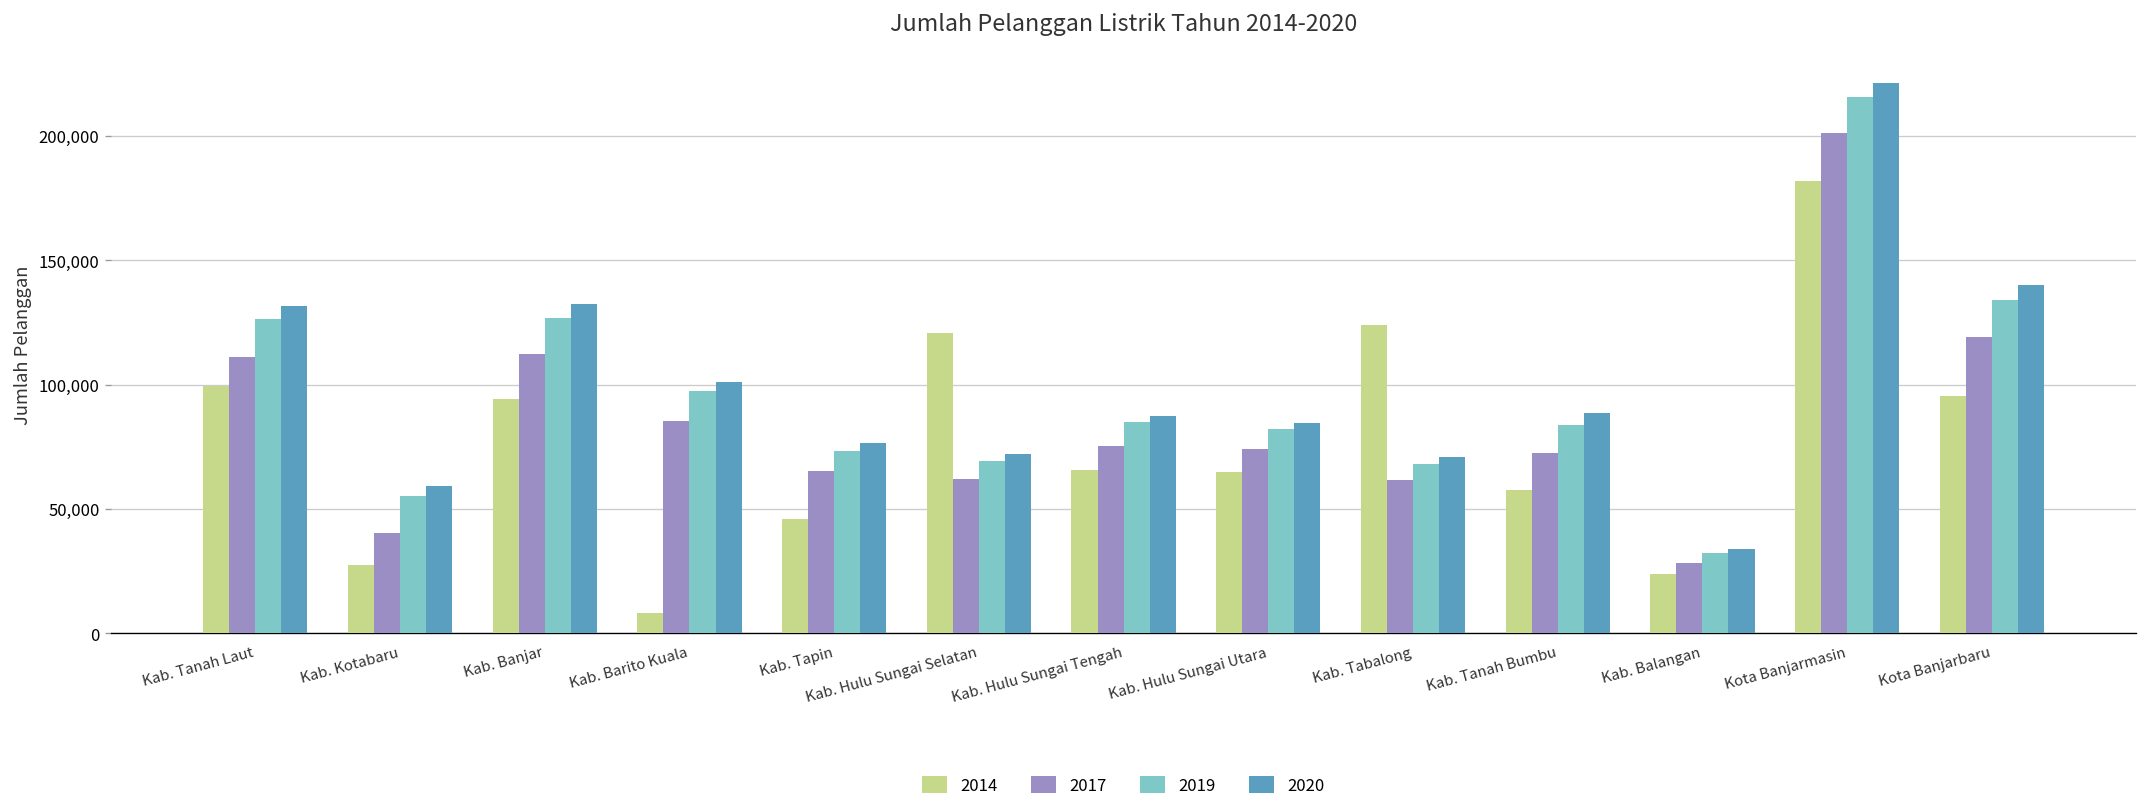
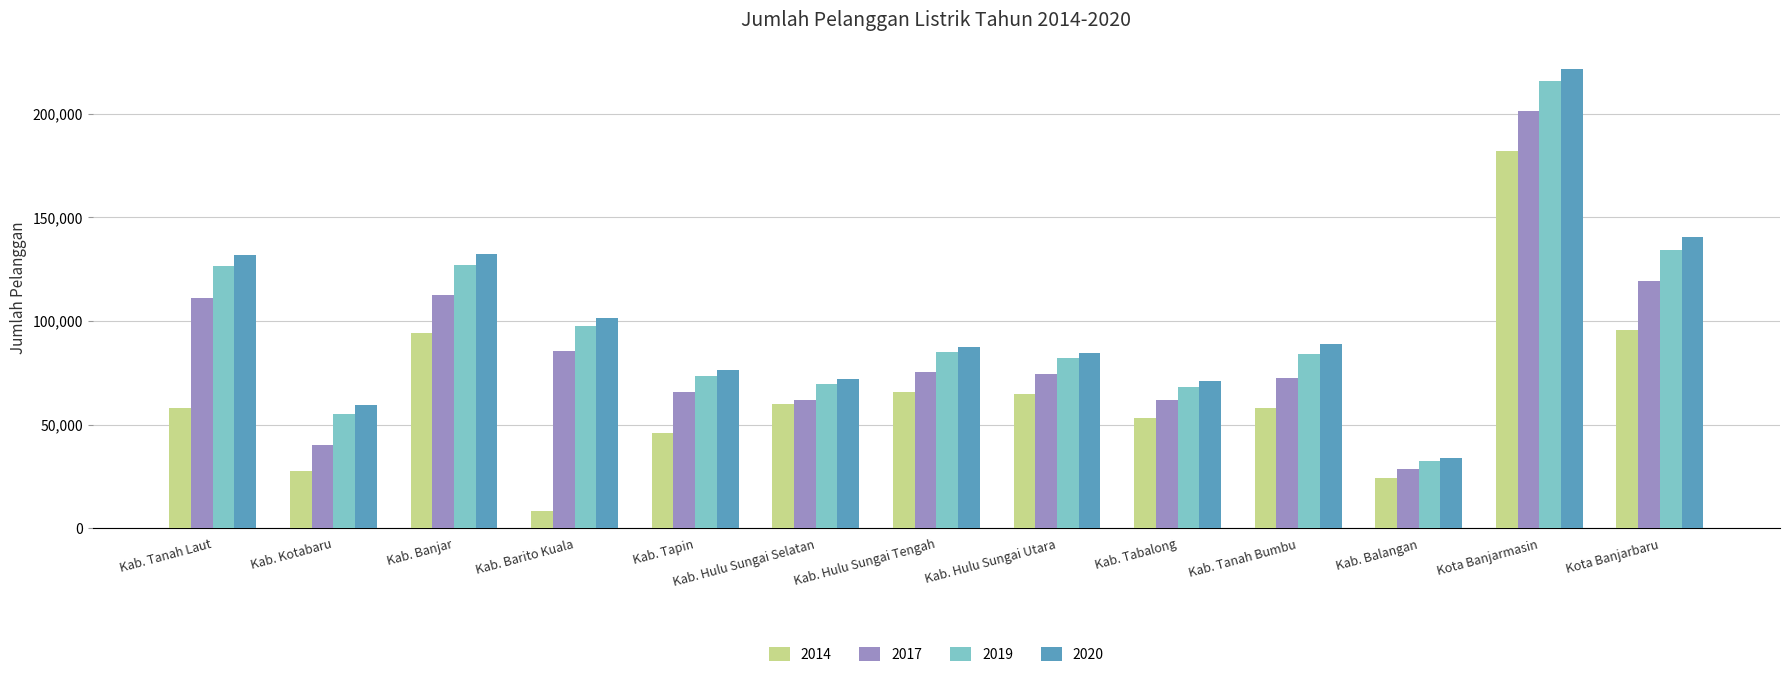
  {
    "2014": {
-     "Kab. Tanah Laut": "100,000",
+     "Kab. Tanah Laut": "58,000",
      "Kab. Kotabaru": "28,000",
      "Kab. Banjar": "94,000",
      "Kab. Barito Kuala": "8,000",
      "Kab. Tapin": "46,000",
-     "Kab. Hulu Sungai Selatan": "121,000",
+     "Kab. Hulu Sungai Selatan": "60,000",
      "Kab. Hulu Sungai Tengah": "66,000",
      "Kab. Hulu Sungai Utara": "65,000",
-     "Kab. Tabalong": "124,000",
+     "Kab. Tabalong": "53,000",
      "Kab. Tanah Bumbu": "58,000",
      "Kab. Balangan": "24,000",
      "Kota Banjarmasin": "182,000",
      "Kota Banjarbaru": "96,000"
    },
    "2017": {
      "Kab. Tanah Laut": "111,000",
      "Kab. Kotabaru": "40,000",
      "Kab. Banjar": "112,000",
      "Kab. Barito Kuala": "85,000",
      "Kab. Tapin": "65,000",
      "Kab. Hulu Sungai Selatan": "62,000",
      "Kab. Hulu Sungai Tengah": "75,000",
      "Kab. Hulu Sungai Utara": "74,000",
      "Kab. Tabalong": "62,000",
      "Kab. Tanah Bumbu": "72,000",
      "Kab. Balangan": "28,000",
      "Kota Banjarmasin": "201,000",
      "Kota Banjarbaru": "119,000"
    }
  }
